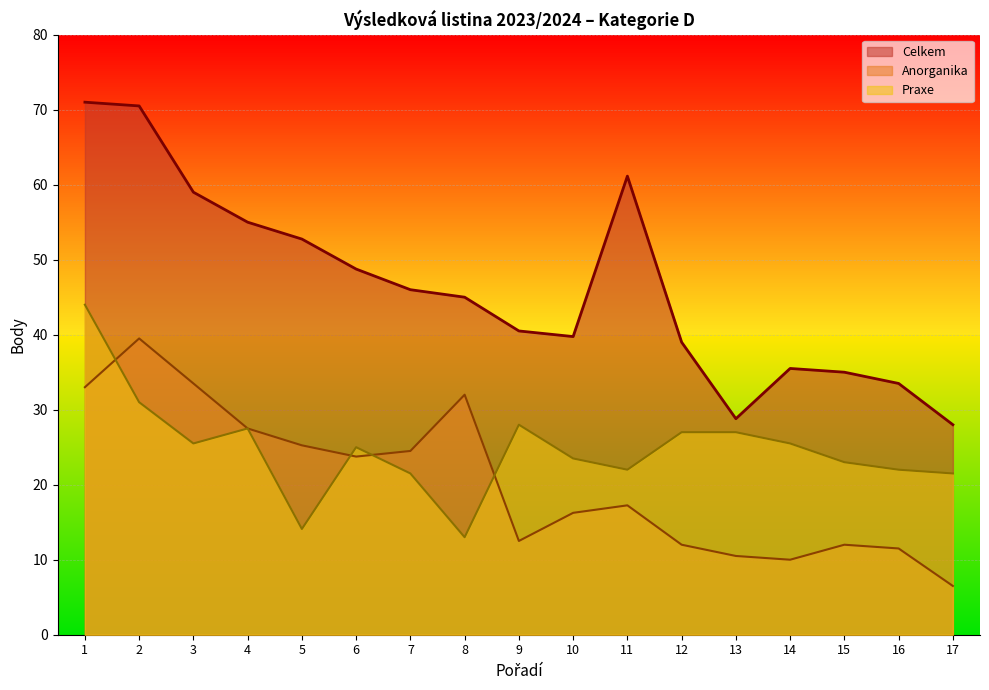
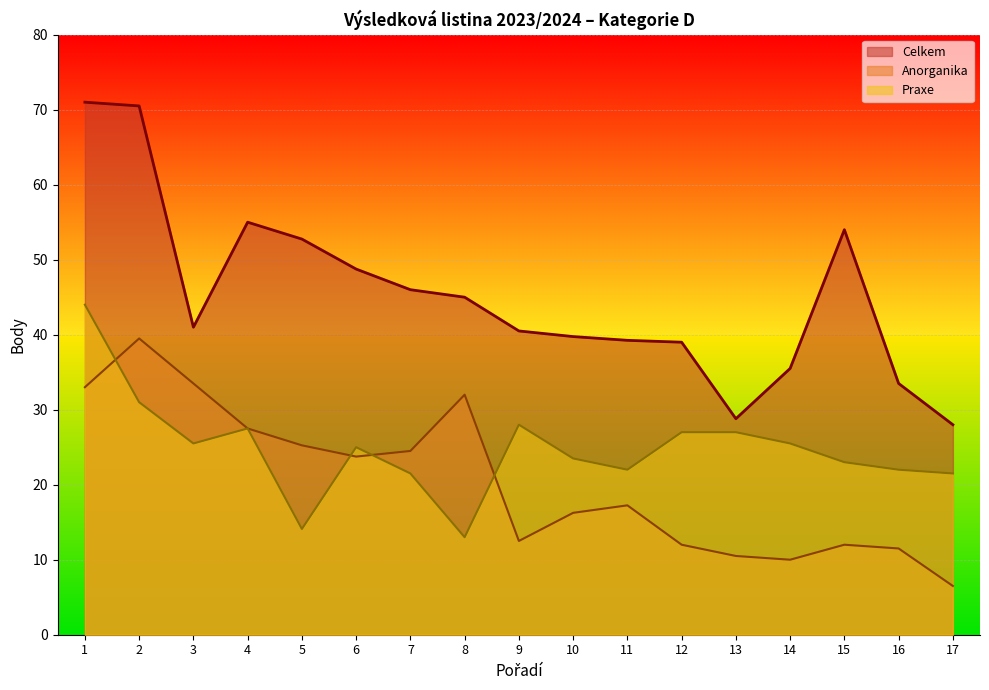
  {
    "Celkem": {
      "1": 71,
      "2": 71,
-     "3": 59,
+     "3": 41,
      "4": 55,
      "5": 53,
      "6": 49,
      "7": 46,
      "8": 45,
      "9": 41,
      "10": 40,
-     "11": 61,
+     "11": 39,
      "12": 39,
      "13": 29,
      "14": 36,
-     "15": 35,
+     "15": 54,
      "16": 34,
      "17": 28
    },
    "Anorganika": {
      "1": 33,
      "2": 40,
      "3": 34,
      "5": 25,
      "6": 24,
      "7": 25,
      "8": 32,
      "9": 13,
      "10": 16,
      "11": 17,
      "12": 12,
      "13": 11,
      "14": 10,
      "15": 12,
      "16": 12,
      "17": 7
    },
    "Praxe": {
      "1": 44,
      "2": 31,
      "3": 26,
      "5": 14,
      "6": 25,
      "7": 22,
      "8": 13,
      "9": 28,
      "10": 24,
      "11": 22,
      "12": 27,
      "13": 27,
      "14": 26,
      "15": 23,
      "16": 22,
      "17": 22
    }
  }
